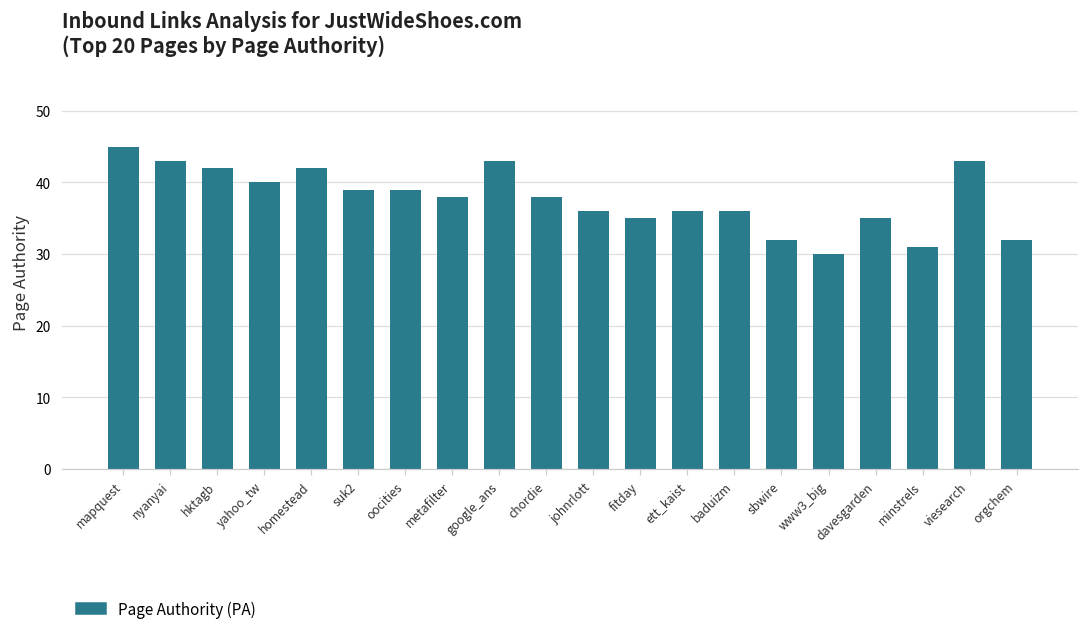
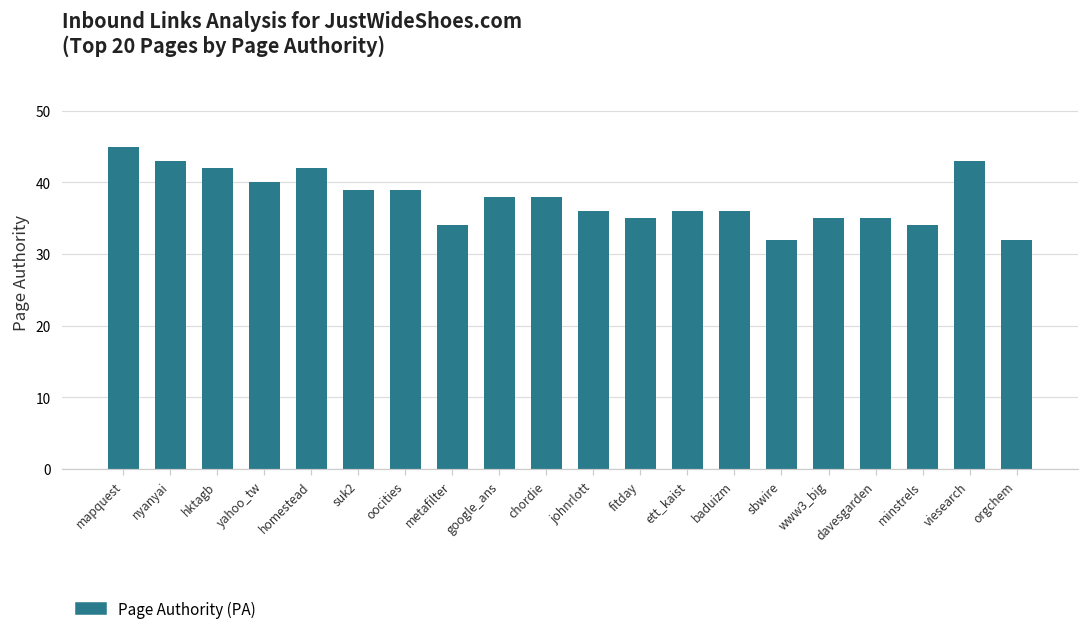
  {
    "mapquest": 45,
    "nyanyai": 43,
    "hktagb": 42,
    "yahoo_tw": 40,
    "homestead": 42,
    "suk2": 39,
    "oocities": 39,
-   "metafilter": 38,
-   "google_ans": 43,
+   "metafilter": 34,
+   "google_ans": 38,
    "chordie": 38,
    "johnrlott": 36,
    "fitday": 35,
    "ett_kaist": 36,
    "baduizm": 36,
    "sbwire": 32,
-   "www3_big": 30,
+   "www3_big": 35,
    "davesgarden": 35,
-   "minstrels": 31,
+   "minstrels": 34,
    "viesearch": 43,
    "orgchem": 32
  }
